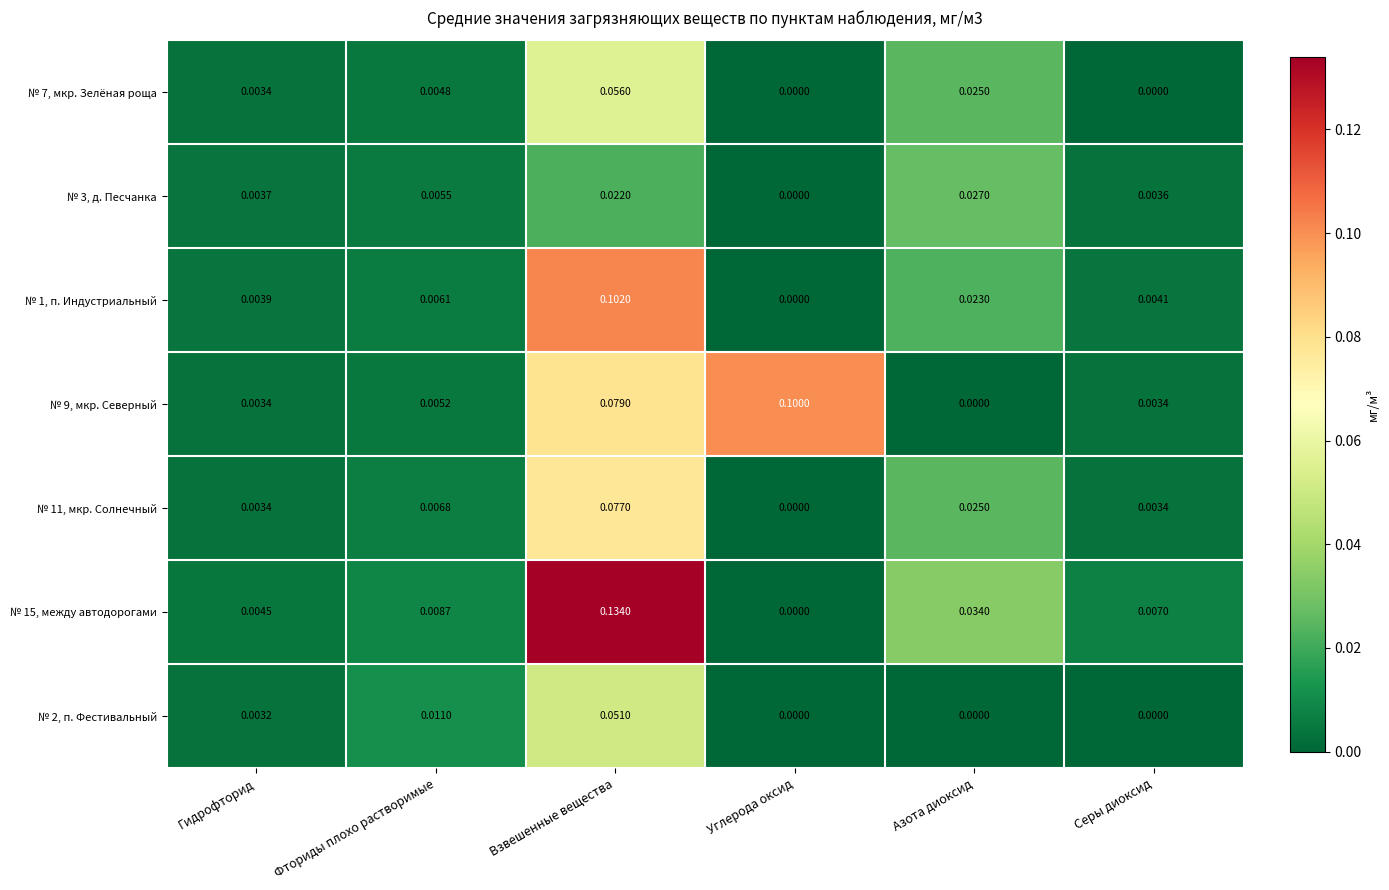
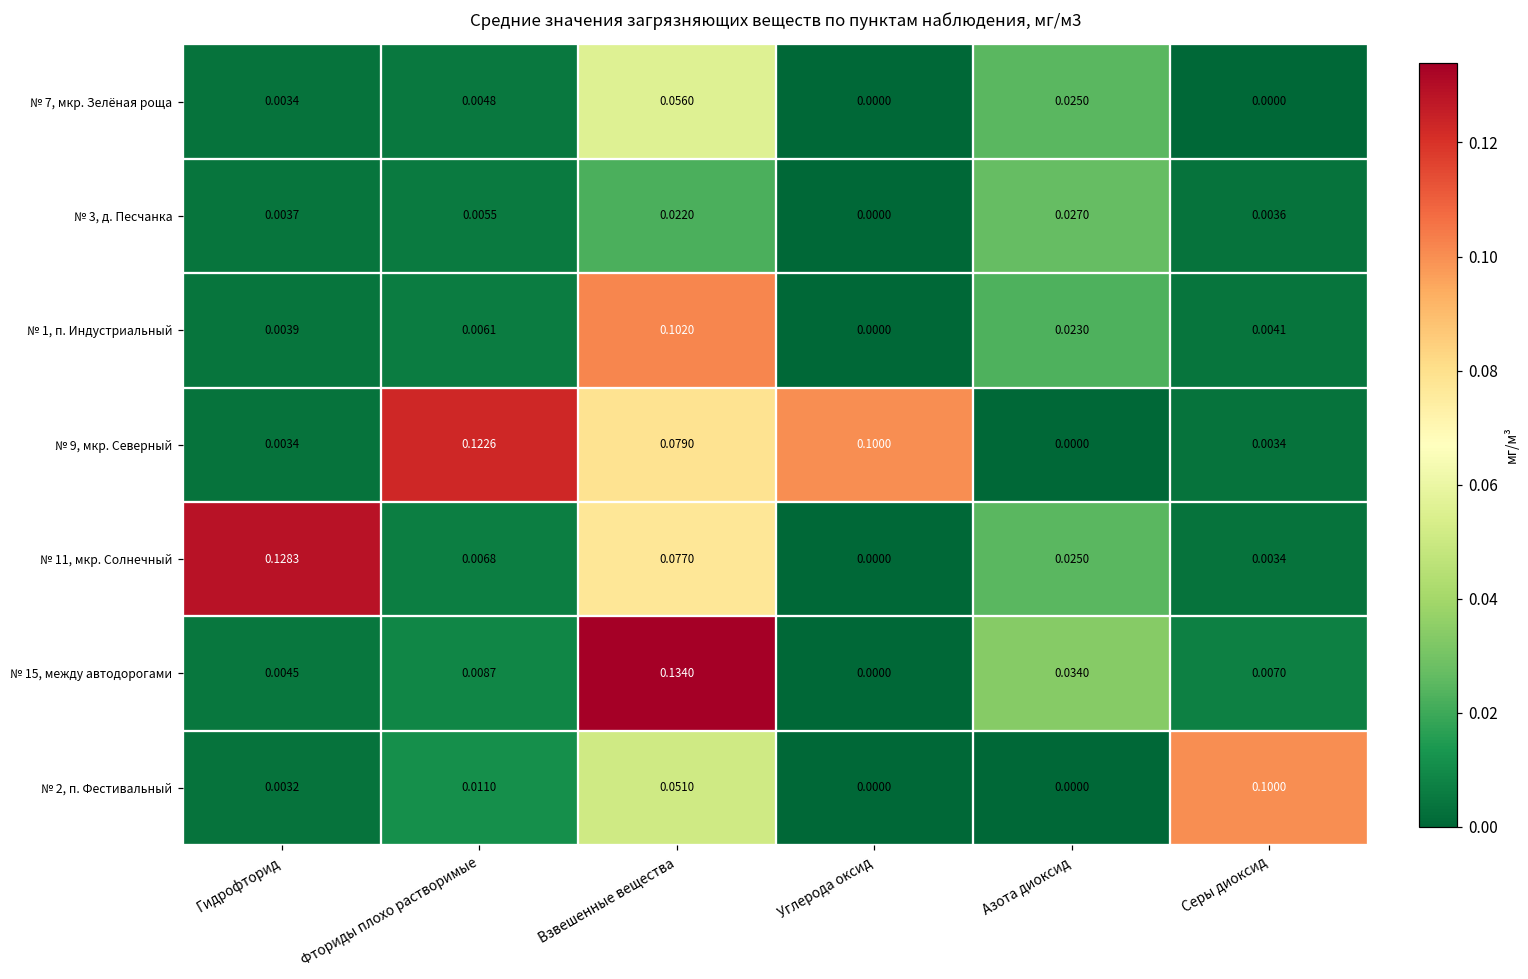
  {
    "№ 7, мкр. Зелёная роща": {
      "Гидрофторид": 0.0034,
      "Фториды плохо растворимые": 0.0048,
      "Взвешенные вещества": 0.0560,
      "Углерода оксид": 0.0000,
      "Азота диоксид": 0.0250,
      "Серы диоксид": 0.0000
    },
    "№ 3, д. Песчанка": {
      "Гидрофторид": 0.0037,
      "Фториды плохо растворимые": 0.0055,
      "Взвешенные вещества": 0.0220,
      "Углерода оксид": 0.0000,
      "Азота диоксид": 0.0270,
      "Серы диоксид": 0.0036
    },
    "№ 1, п. Индустриальный": {
      "Гидрофторид": 0.0039,
      "Фториды плохо растворимые": 0.0061,
      "Взвешенные вещества": 0.1020,
      "Углерода оксид": 0.0000,
      "Азота диоксид": 0.0230,
      "Серы диоксид": 0.0041
    },
    "№ 9, мкр. Северный": {
      "Гидрофторид": 0.0034,
-     "Фториды плохо растворимые": 0.0052,
+     "Фториды плохо растворимые": 0.1226,
      "Взвешенные вещества": 0.0790,
      "Углерода оксид": 0.1000,
      "Азота диоксид": 0.0000,
      "Серы диоксид": 0.0034
    },
    "№ 11, мкр. Солнечный": {
-     "Гидрофторид": 0.0034,
+     "Гидрофторид": 0.1283,
      "Фториды плохо растворимые": 0.0068,
      "Взвешенные вещества": 0.0770,
      "Углерода оксид": 0.0000,
      "Азота диоксид": 0.0250,
      "Серы диоксид": 0.0034
    },
    "№ 15, между автодорогами": {
      "Гидрофторид": 0.0045,
      "Фториды плохо растворимые": 0.0087,
      "Взвешенные вещества": 0.1340,
      "Углерода оксид": 0.0000,
      "Азота диоксид": 0.0340,
      "Серы диоксид": 0.0070
    },
    "№ 2, п. Фестивальный": {
      "Гидрофторид": 0.0032,
      "Фториды плохо растворимые": 0.0110,
      "Взвешенные вещества": 0.0510,
      "Углерода оксид": 0.0000,
      "Азота диоксид": 0.0000,
-     "Серы диоксид": 0.0000
+     "Серы диоксид": 0.1000
    }
  }
